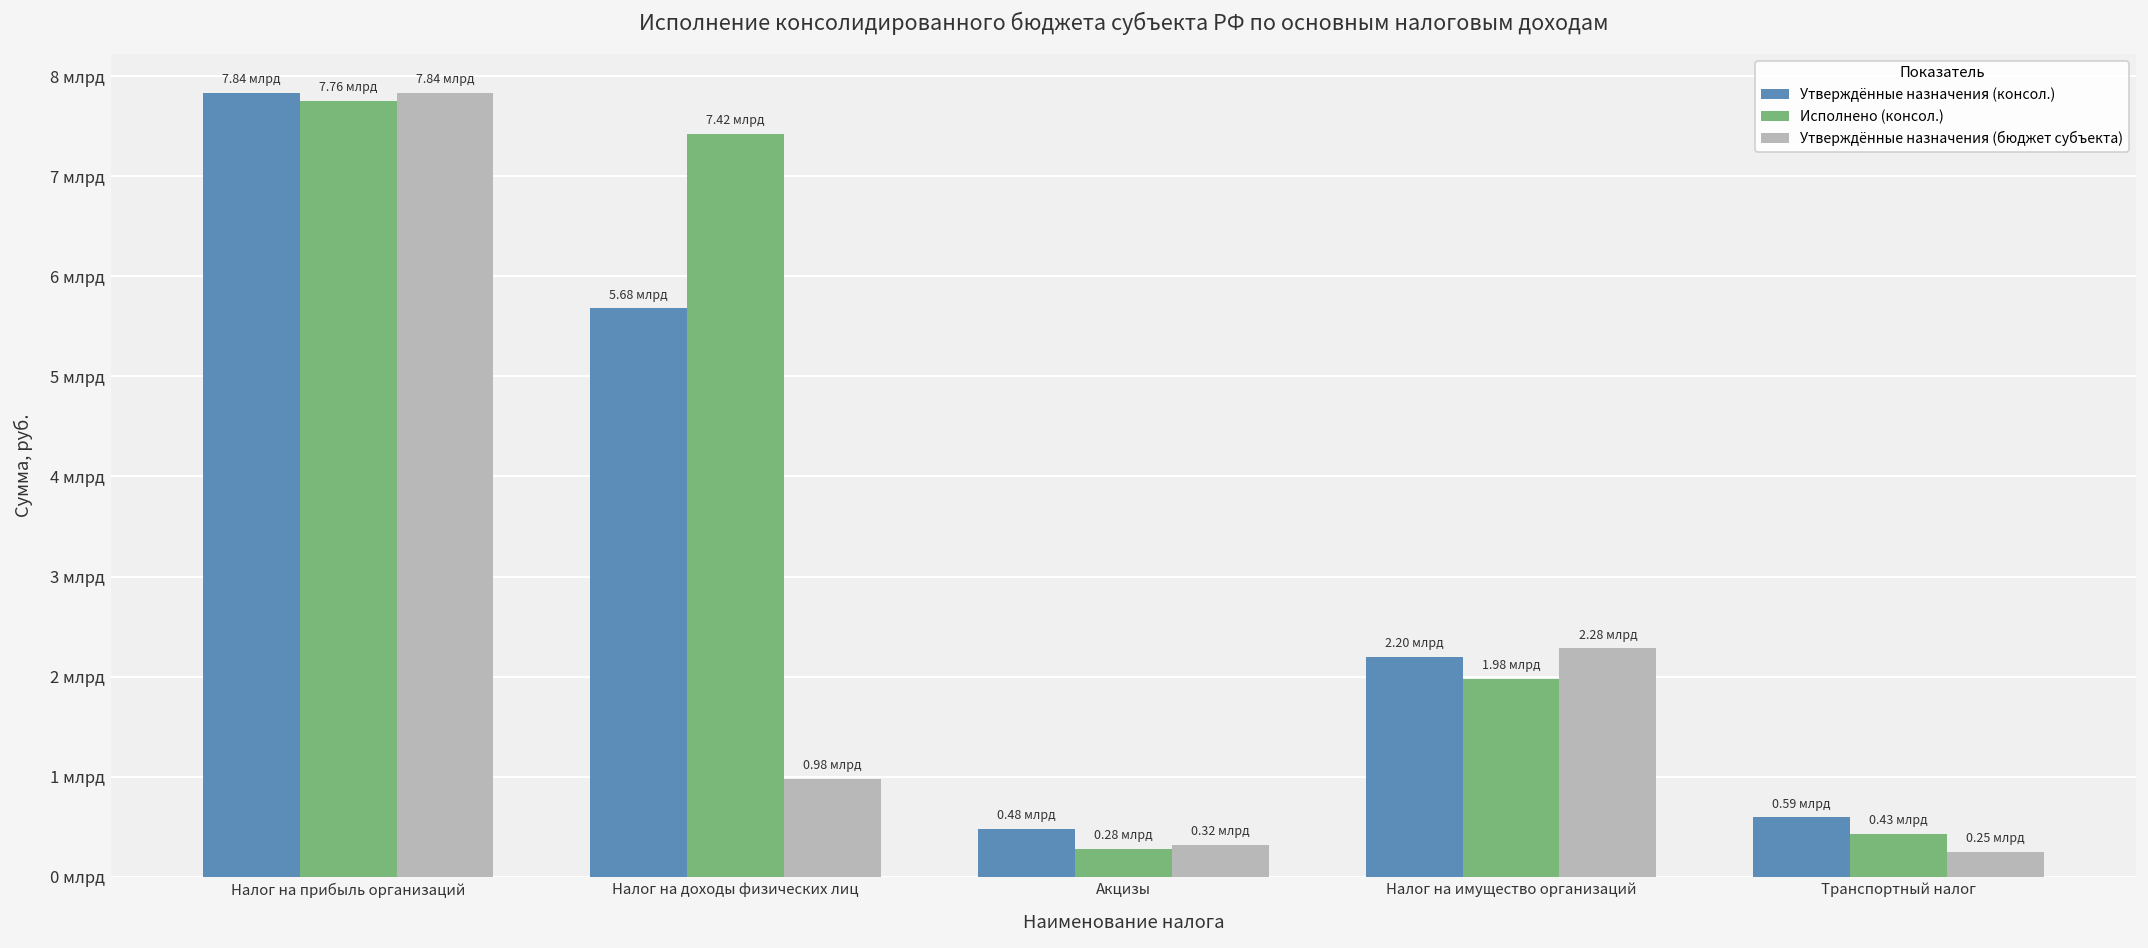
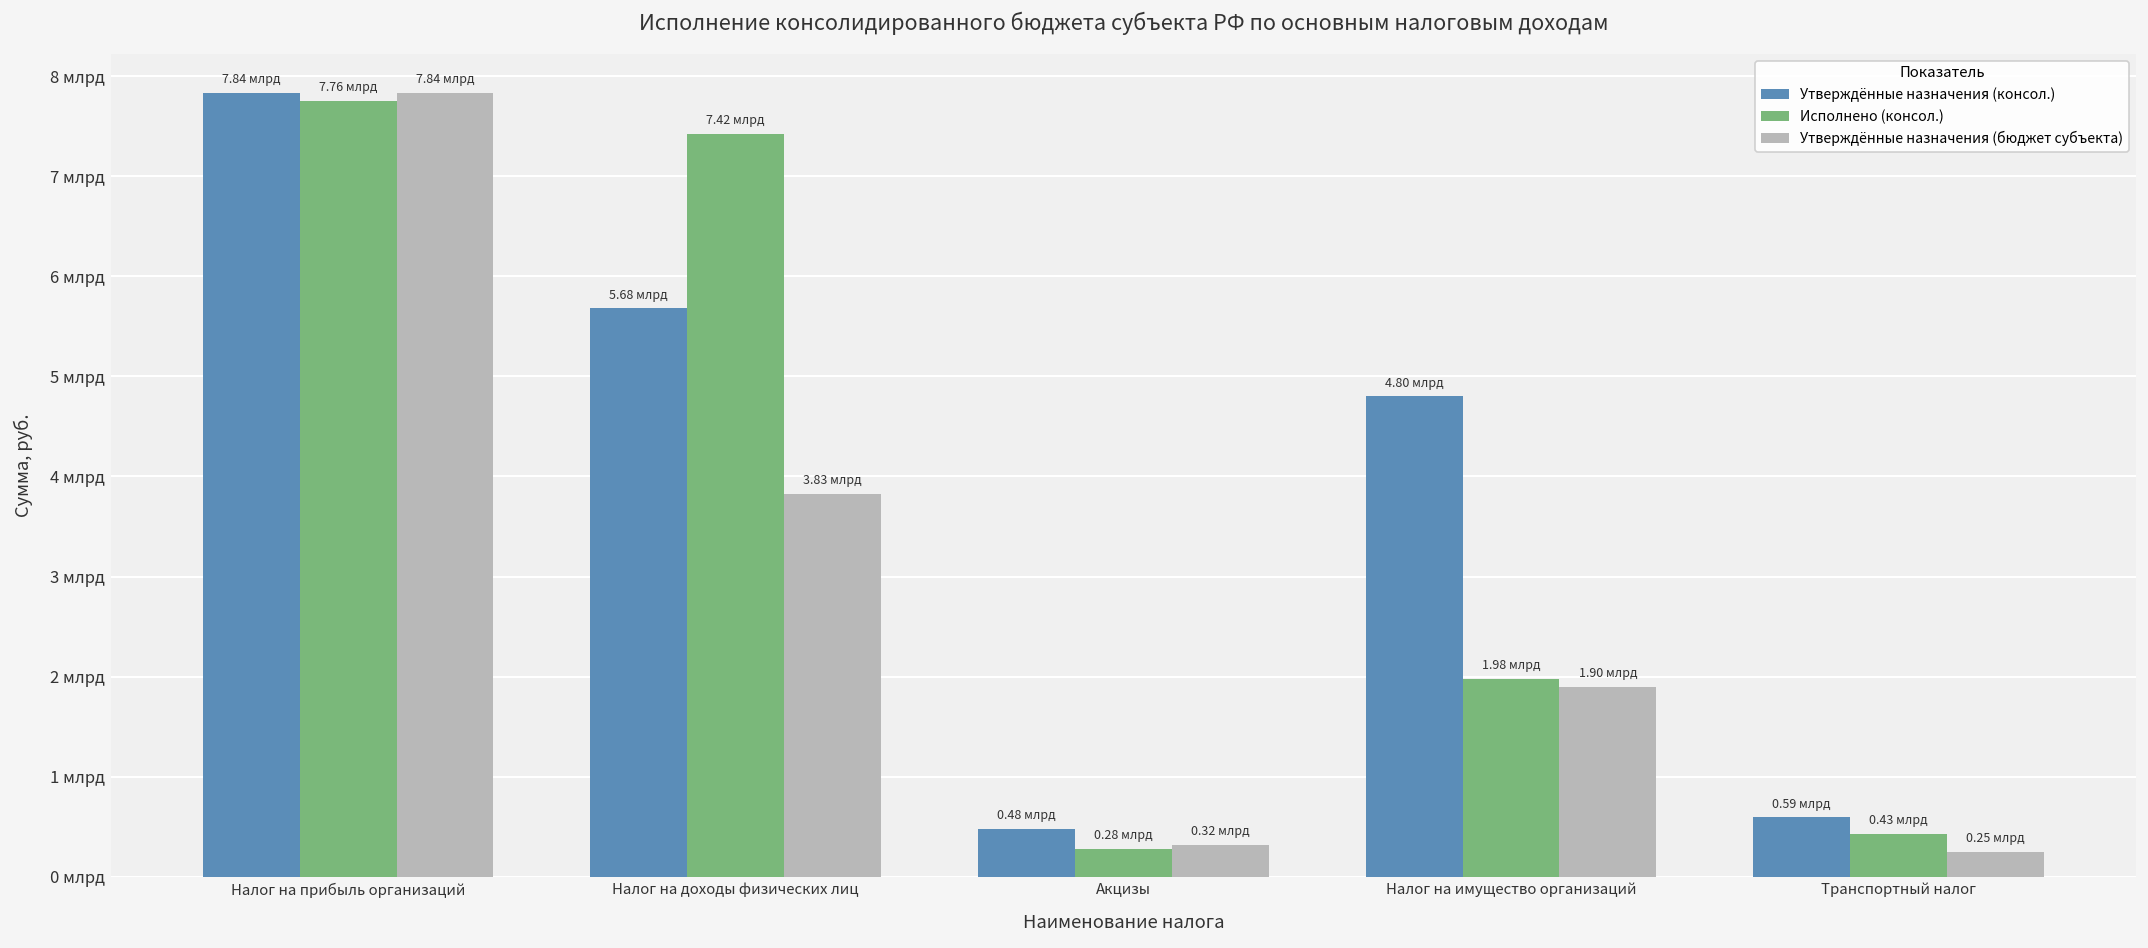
  {
    "Утверждённые назначения (консол.)": {
-     "Налог на имущество организаций": 2.20
+     "Налог на имущество организаций": 4.80
    },
    "Утверждённые назначения (бюджет субъекта)": {
-     "Налог на доходы физических лиц": 0.98,
-     "Налог на имущество организаций": 2.28
+     "Налог на доходы физических лиц": 3.83,
+     "Налог на имущество организаций": 1.90
    }
  }
